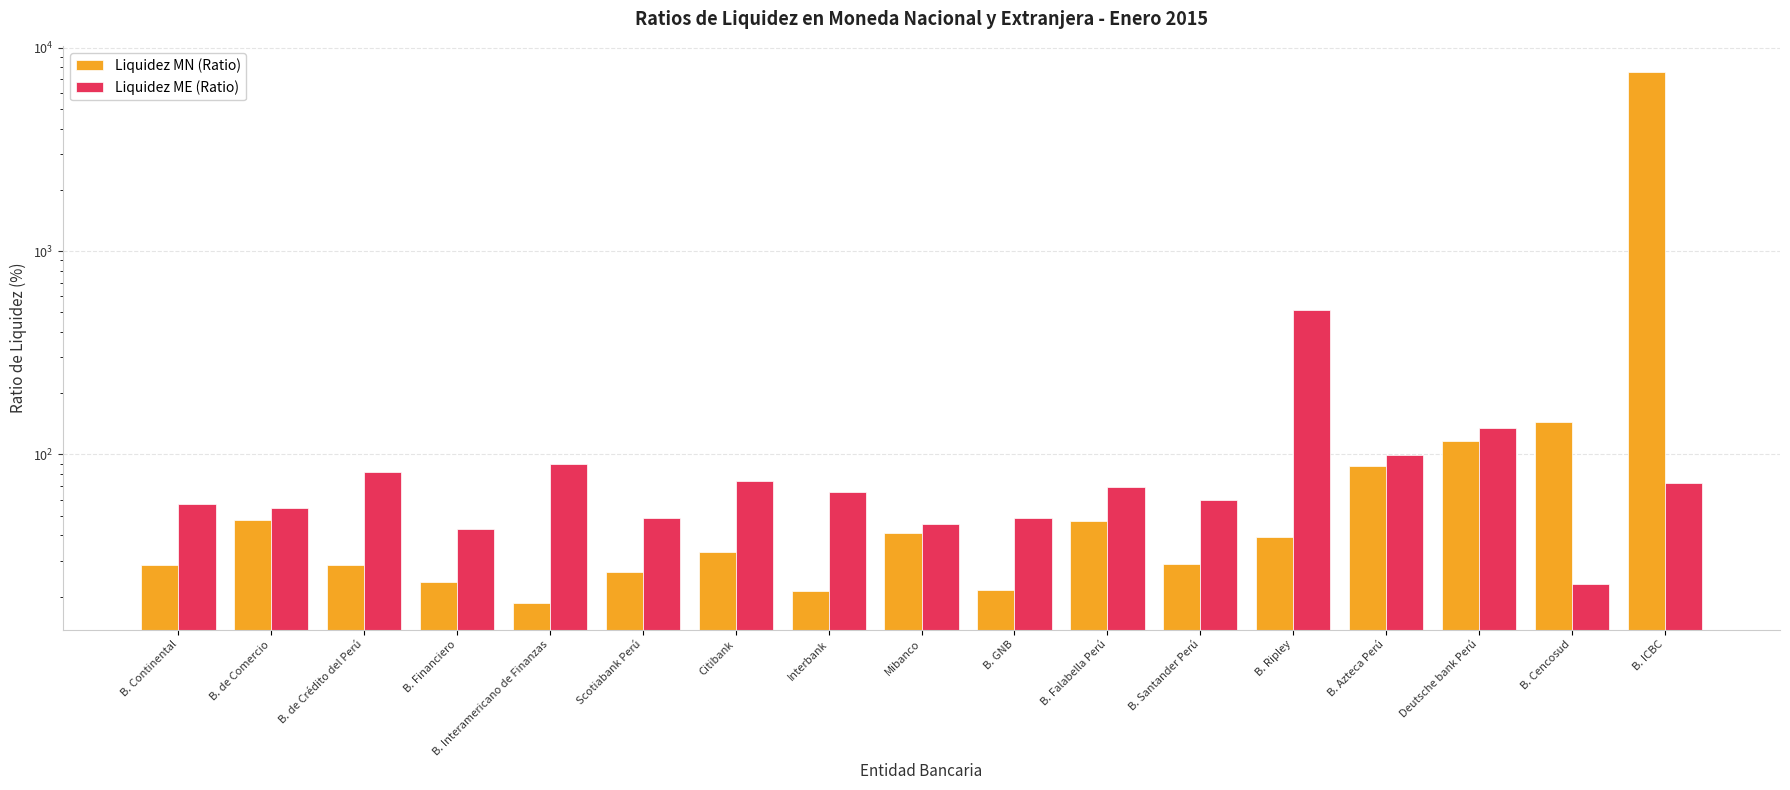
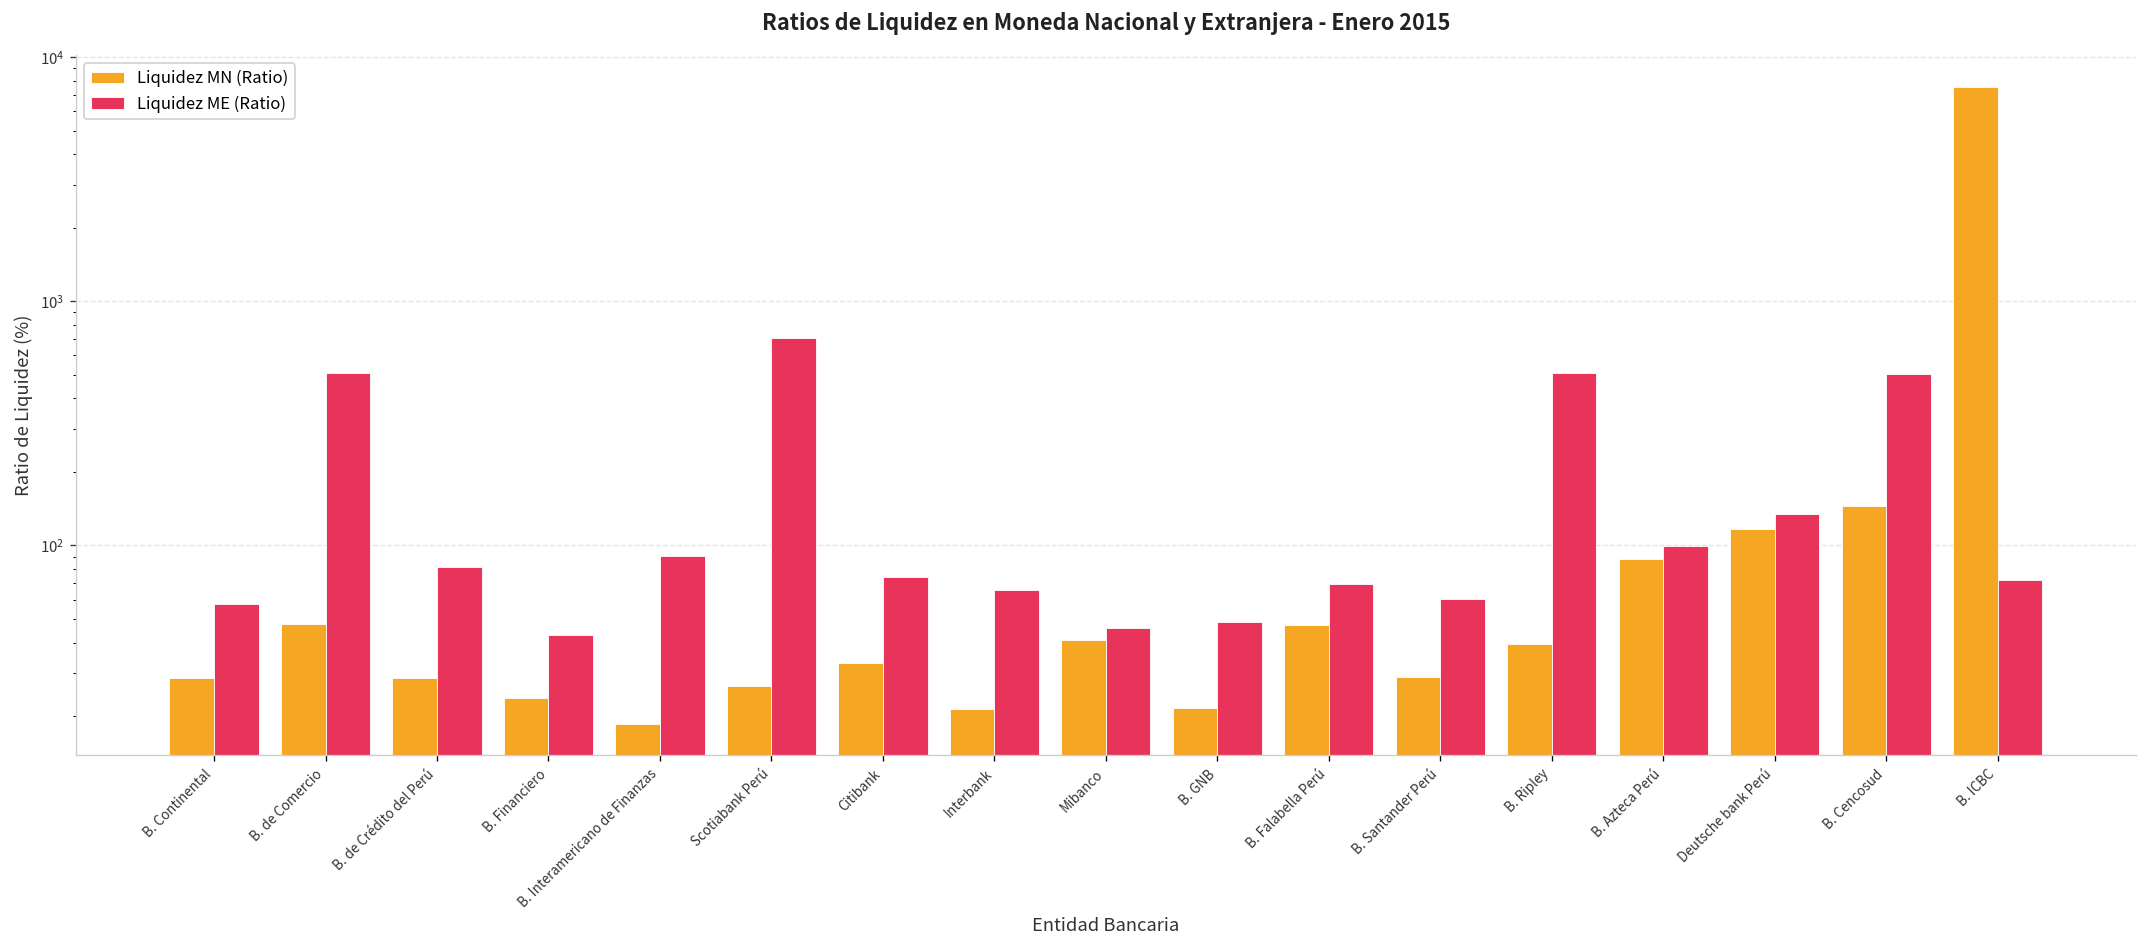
  {
    "Liquidez MN (Ratio)": {
      "B. Continental": 29,
      "B. de Comercio": 48,
      "B. de Crédito del Perú": 29,
      "B. Financiero": 24,
      "B. Interamericano de Finanzas": 19,
      "Scotiabank Perú": 27,
      "Citibank": 33,
      "Interbank": 21,
      "Mibanco": 41,
      "B. GNB": 22,
      "B. Falabella Perú": 47,
      "B. Santander Perú": 29,
      "B. Ripley": 39,
      "B. Azteca Perú": 88,
      "Deutsche bank Perú": 120,
      "B. Cencosud": 150,
      "B. ICBC": 7600
    },
    "Liquidez ME (Ratio)": {
      "B. Continental": 57,
-     "B. de Comercio": 54,
+     "B. de Comercio": 510,
      "B. de Crédito del Perú": 82,
      "B. Financiero": 43,
      "B. Interamericano de Finanzas": 90,
-     "Scotiabank Perú": 49,
+     "Scotiabank Perú": 710,
      "Citibank": 74,
      "Interbank": 66,
      "Mibanco": 46,
      "B. GNB": 48,
      "B. Falabella Perú": 69,
      "B. Santander Perú": 60,
      "B. Ripley": 510,
      "B. Azteca Perú": 100,
      "Deutsche bank Perú": 130,
-     "B. Cencosud": 23,
+     "B. Cencosud": 500,
      "B. ICBC": 72
    }
  }
